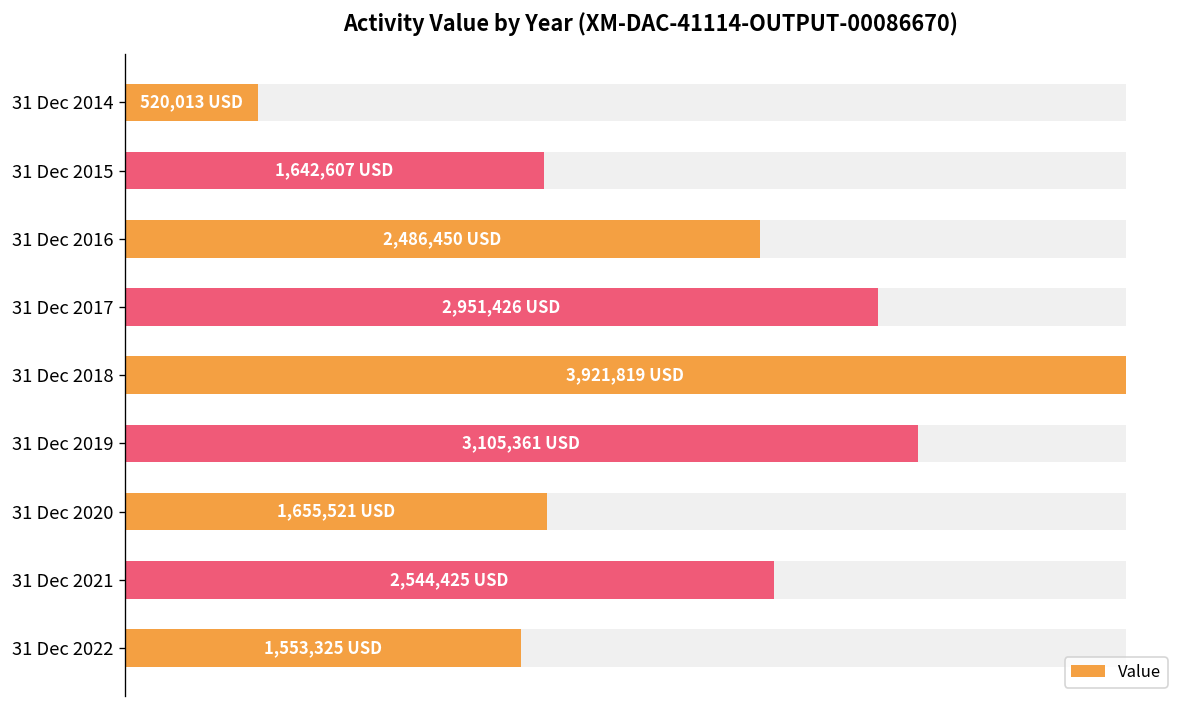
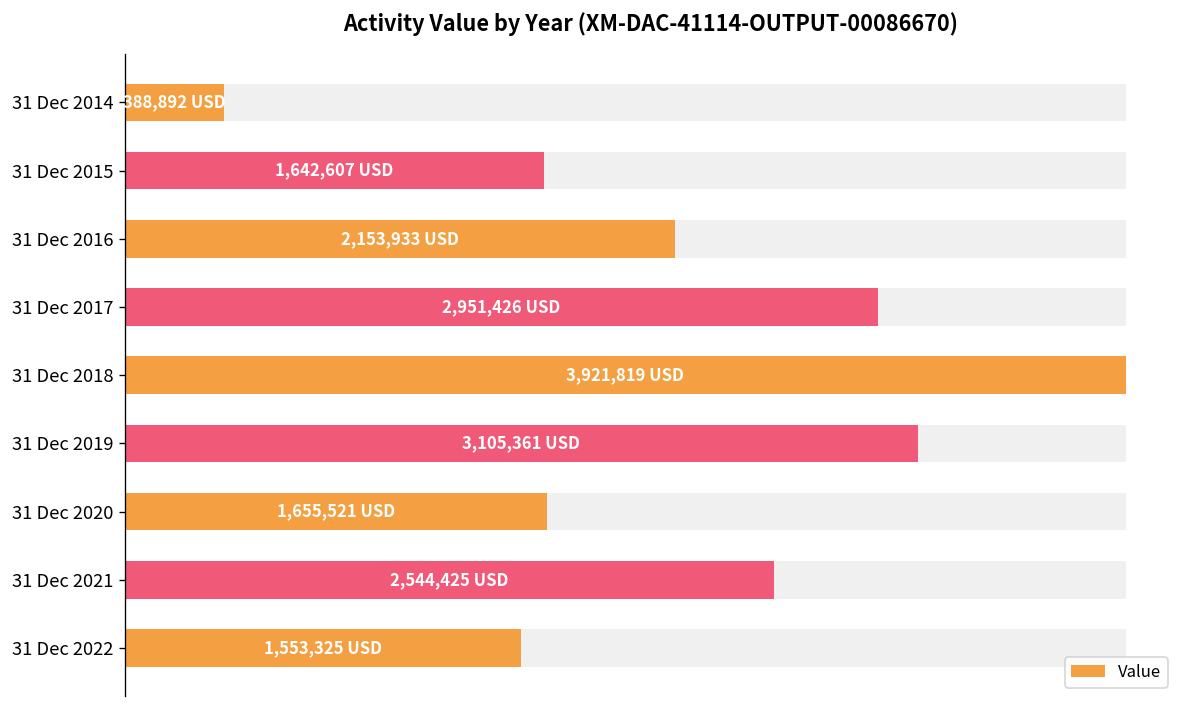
  {
    "Value": {
-     "31 Dec 2014": "520,013",
-     "31 Dec 2016": "2,486,450",
+     "31 Dec 2014": "388,892",
+     "31 Dec 2016": "2,153,933",
      "31 Dec 2018": "3,921,819"
    }
  }
